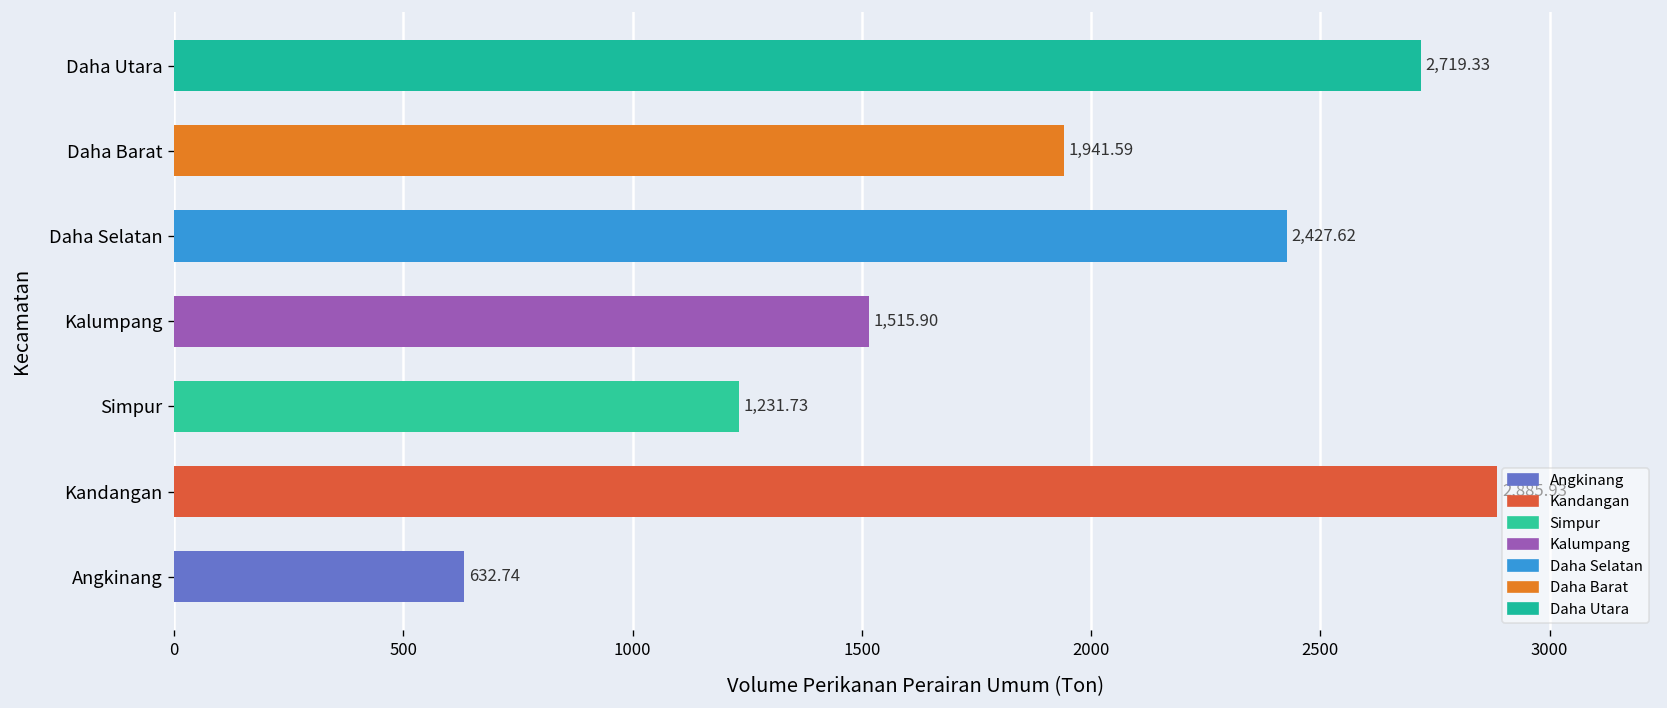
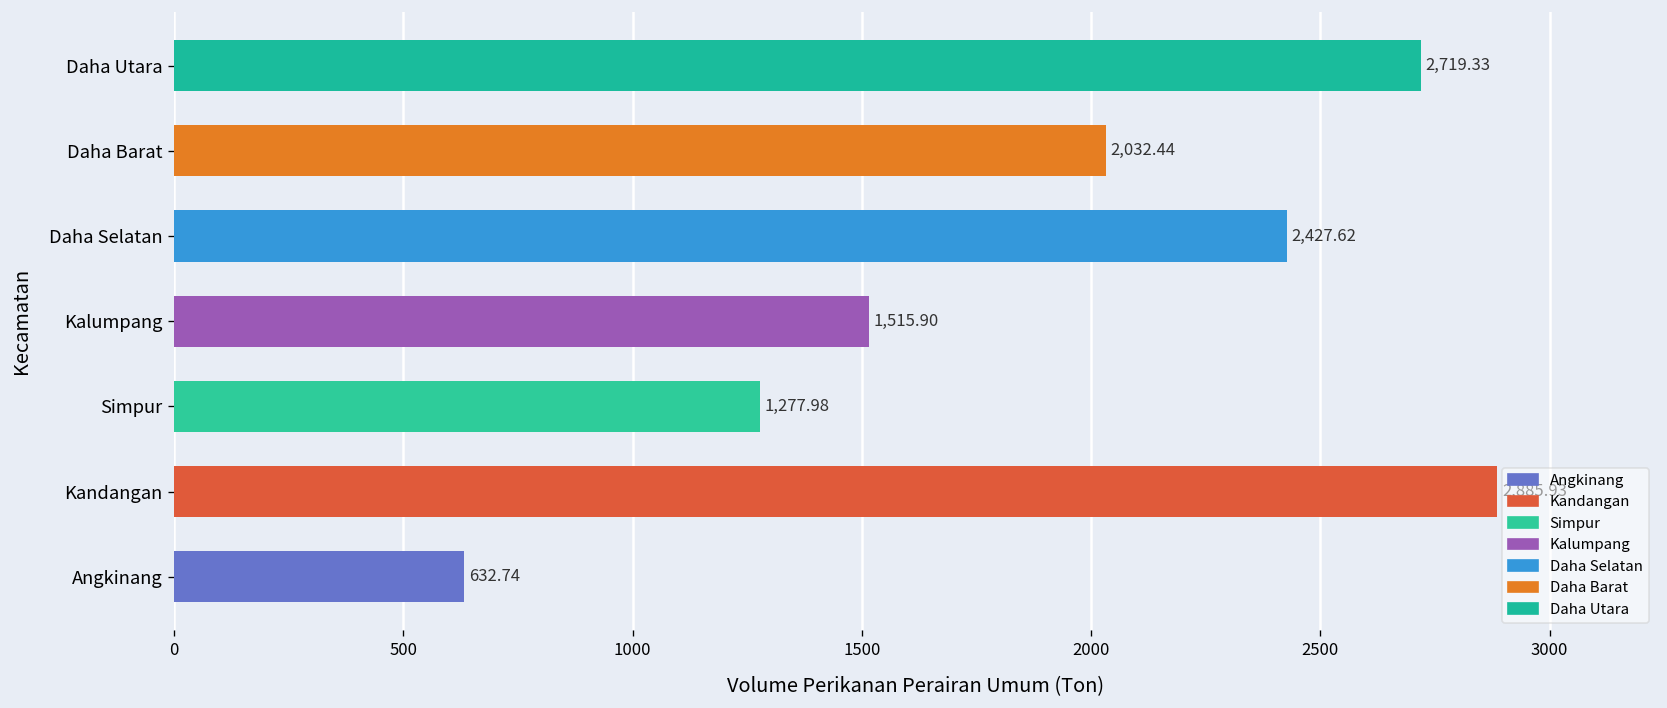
  {
    "Daha Utara": "2,719.33",
-   "Daha Barat": "1,941.59",
+   "Daha Barat": "2,032.44",
    "Daha Selatan": "2,427.62",
    "Kalumpang": "1,515.90",
-   "Simpur": "1,231.73",
+   "Simpur": "1,277.98",
    "Angkinang": "632.74"
  }
